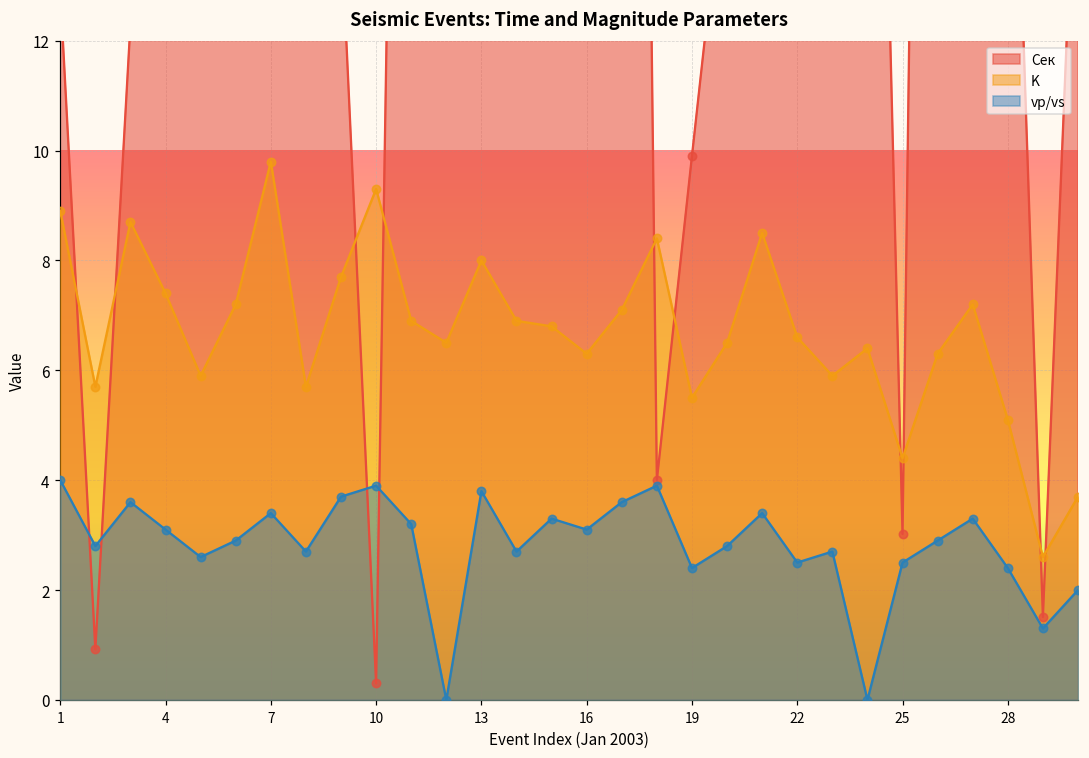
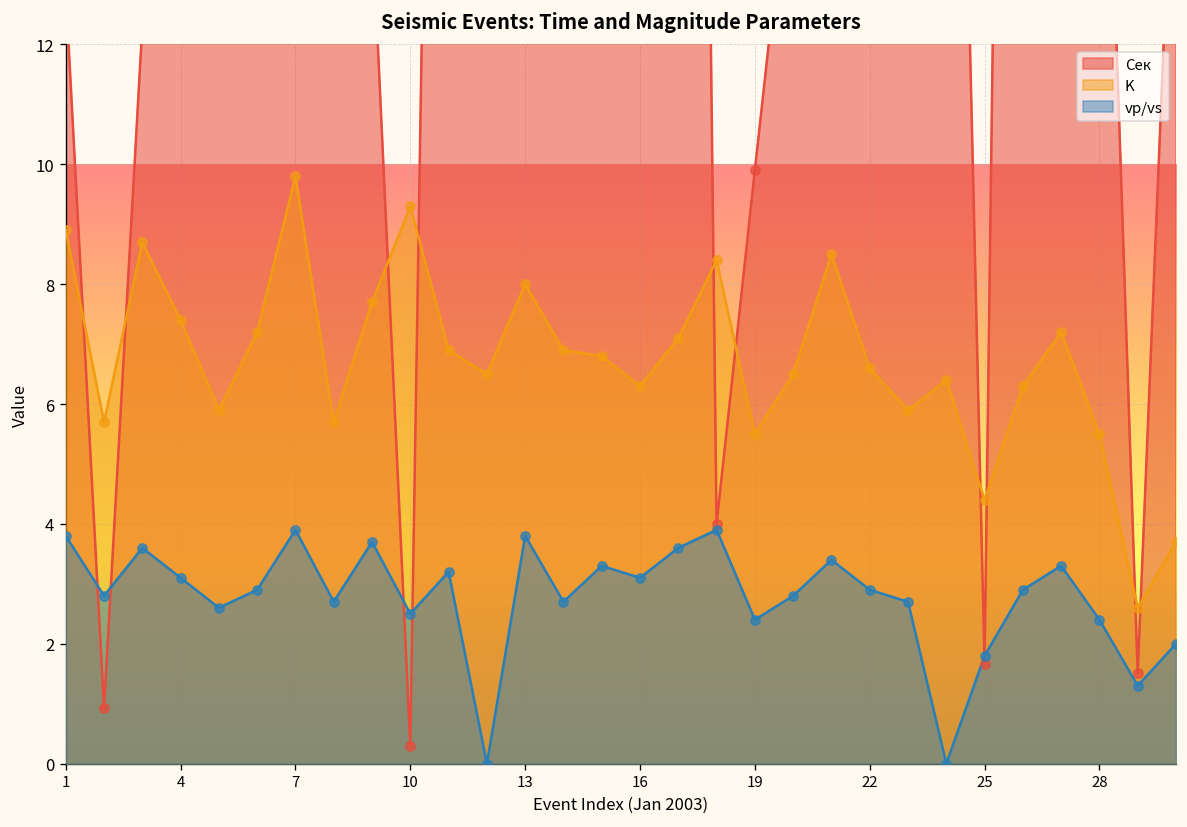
  {
    "Сек": {
      "10": 0.3,
      "19": 9.9,
-     "25": 3.0
+     "25": 1.7
    },
    "K": {
      "1": 8.9,
      "4": 7.4,
      "7": 9.8,
      "10": 9.3,
      "13": 8.0,
      "16": 6.3,
      "19": 5.5,
      "22": 6.6,
      "25": 4.4,
-     "28": 5.1
+     "28": 5.5
    },
    "vp/vs": {
-     "1": 4.0,
+     "1": 3.8,
      "4": 3.1,
-     "7": 3.4,
-     "10": 3.9,
+     "7": 3.9,
+     "10": 2.5,
      "13": 3.8,
      "16": 3.1,
      "19": 2.4,
-     "22": 2.5,
-     "25": 2.5,
+     "22": 2.9,
+     "25": 1.8,
      "28": 2.4
    }
  }
